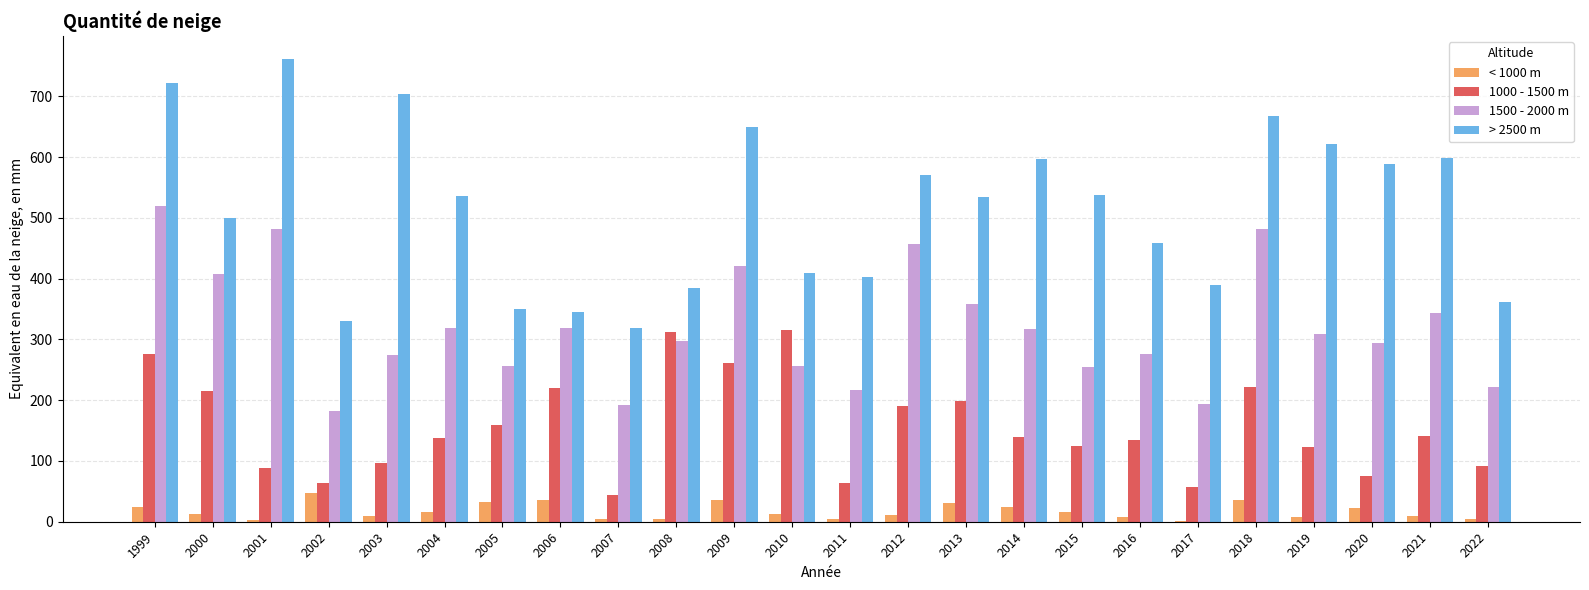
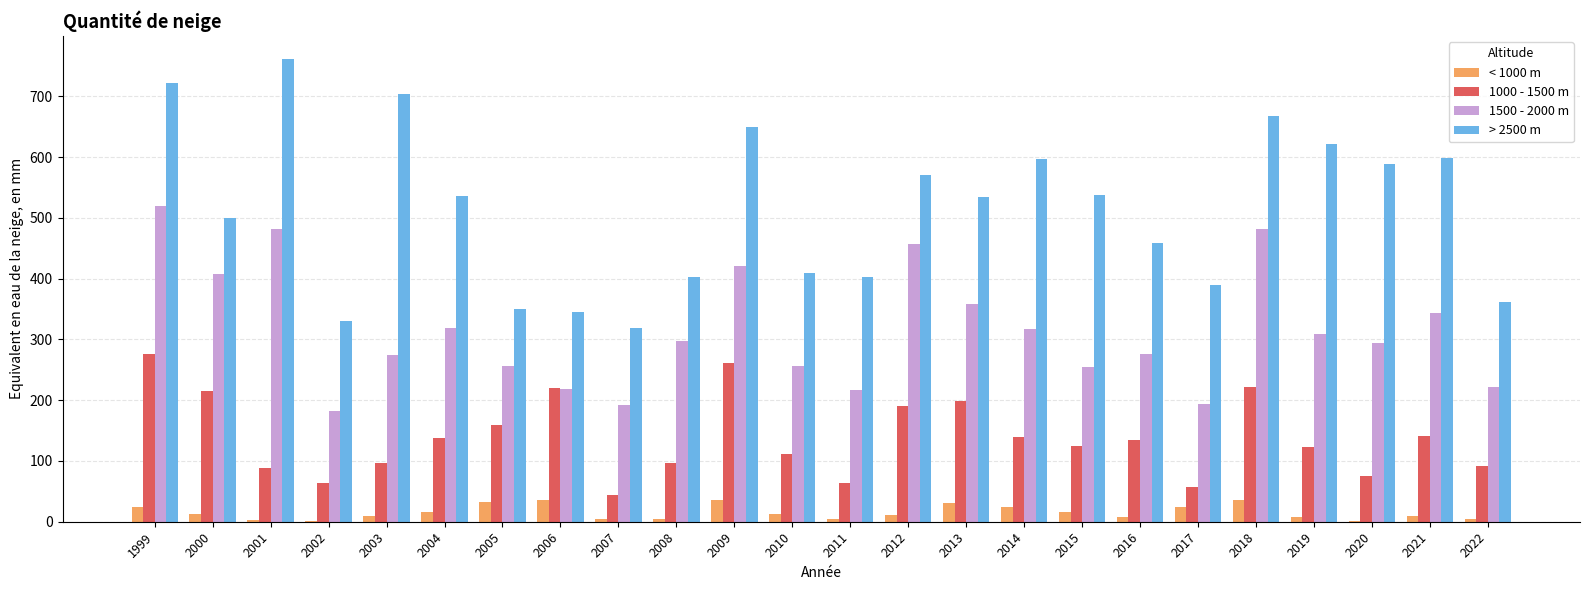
  {
    "< 1000 m": {
      "1999": 30,
      "2000": 10,
-     "2002": 50,
+     "2002": 0,
      "2003": 10,
      "2004": 20,
      "2005": 30,
      "2006": 40,
      "2008": 10,
      "2009": 40,
      "2010": 10,
      "2011": 10,
      "2012": 10,
      "2013": 30,
      "2014": 30,
      "2015": 20,
      "2016": 10,
-     "2017": 0,
+     "2017": 20,
      "2018": 40,
      "2019": 10,
-     "2020": 20,
+     "2020": 0,
      "2021": 10,
      "2022": 10
    },
    "1000 - 1500 m": {
      "1999": 280,
      "2000": 220,
      "2001": 90,
      "2002": 60,
      "2003": 100,
      "2004": 140,
      "2005": 160,
      "2006": 220,
      "2007": 40,
-     "2008": 310,
+     "2008": 100,
      "2009": 260,
-     "2010": 320,
+     "2010": 110,
      "2011": 60,
      "2012": 190,
      "2013": 200,
      "2014": 140,
      "2015": 120,
      "2016": 140,
      "2017": 60,
      "2018": 220,
      "2019": 120,
      "2020": 80,
      "2021": 140,
      "2022": 90
    },
    "1500 - 2000 m": {
      "1999": 520,
      "2000": 410,
      "2001": 480,
      "2002": 180,
      "2003": 270,
      "2004": 320,
      "2005": 260,
-     "2006": 320,
+     "2006": 220,
      "2007": 190,
      "2008": 300,
      "2009": 420,
      "2010": 260,
      "2011": 220,
      "2012": 460,
      "2013": 360,
      "2014": 320,
      "2015": 250,
      "2016": 280,
      "2017": 190,
      "2018": 480,
      "2019": 310,
      "2020": 290,
      "2021": 340,
      "2022": 220
    },
    "> 2500 m": {
      "1999": 720,
      "2000": 500,
      "2001": 760,
      "2002": 330,
      "2003": 700,
      "2004": 540,
      "2005": 350,
      "2006": 350,
      "2007": 320,
-     "2008": 390,
+     "2008": 400,
      "2009": 650,
      "2010": 410,
      "2011": 400,
      "2012": 570,
      "2013": 540,
      "2014": 600,
      "2015": 540,
      "2016": 460,
      "2017": 390,
      "2018": 670,
      "2019": 620,
      "2020": 590,
      "2021": 600,
      "2022": 360
    }
  }
